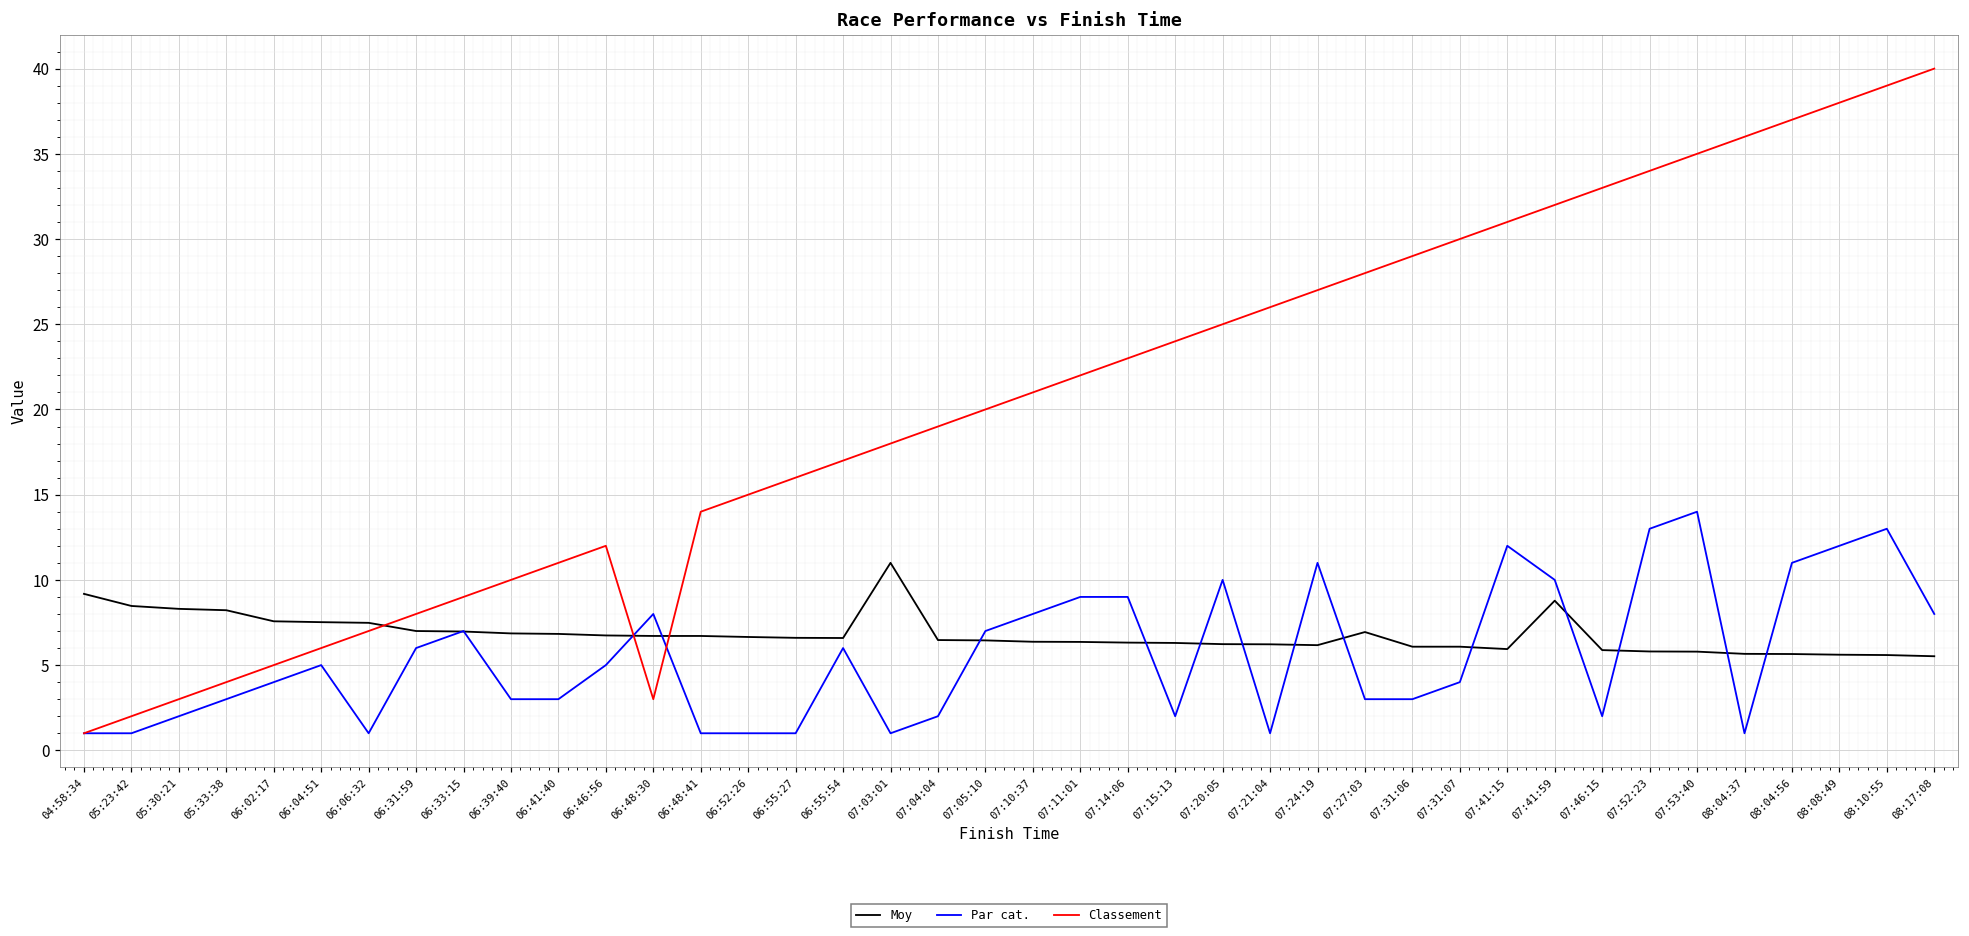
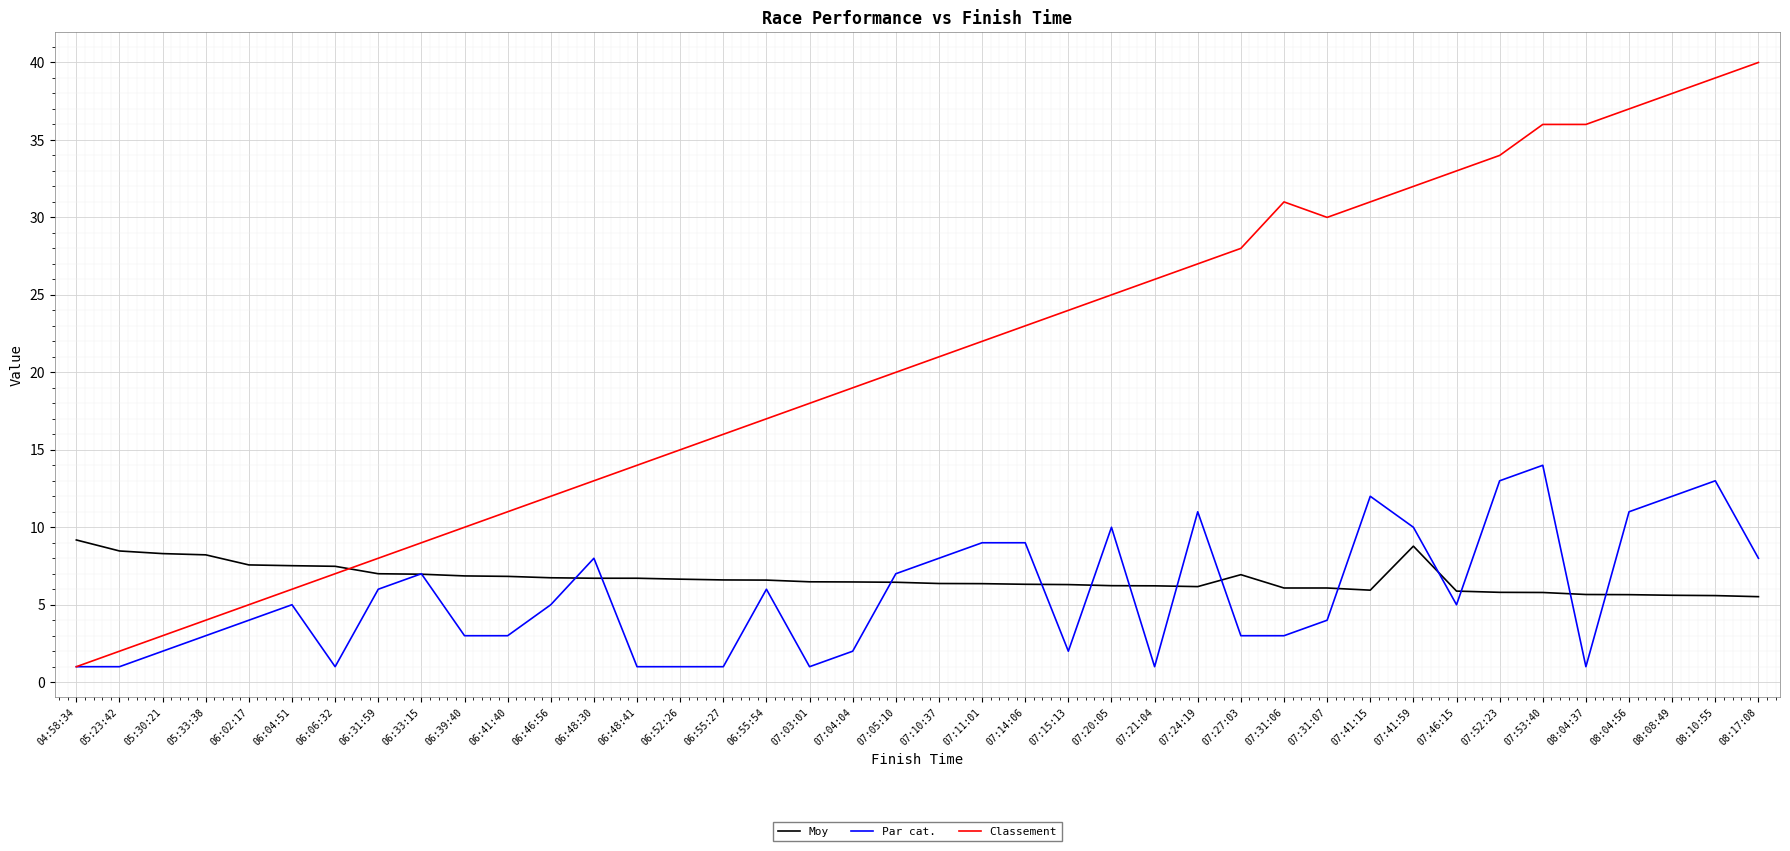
  {
    "Moy": {
      "04:58:34": 9.2,
      "05:23:42": 8.5,
      "05:30:21": 8.3,
      "05:33:38": 8.2,
      "06:02:17": 7.6,
      "06:04:51": 7.5,
      "06:06:32": 7.5,
      "06:31:59": 7.0,
      "06:39:40": 6.9,
      "06:41:40": 6.8,
      "06:46:56": 6.7,
      "06:48:30": 6.7,
      "06:48:41": 6.7,
      "06:52:26": 6.7,
      "06:55:27": 6.6,
      "06:55:54": 6.6,
-     "07:03:01": 11.0,
+     "07:03:01": 6.5,
      "07:04:04": 6.5,
      "07:05:10": 6.5,
      "07:10:37": 6.4,
      "07:11:01": 6.4,
      "07:14:06": 6.3,
      "07:15:13": 6.3,
      "07:20:05": 6.2,
      "07:21:04": 6.2,
      "07:24:19": 6.2,
      "07:27:03": 6.9,
      "07:31:06": 6.1,
      "07:31:07": 6.1,
      "07:41:15": 5.9,
      "07:41:59": 8.8,
      "07:46:15": 5.9,
      "07:52:23": 5.8,
      "07:53:40": 5.8,
      "08:04:37": 5.7,
      "08:04:56": 5.7,
      "08:08:49": 5.6,
      "08:10:55": 5.6,
      "08:17:08": 5.5
    },
    "Par cat.": {
      "05:23:42": 1,
      "05:30:21": 2,
      "05:33:38": 3,
      "06:02:17": 4,
      "06:04:51": 5,
      "06:06:32": 1,
      "06:31:59": 6,
      "06:39:40": 3,
      "06:41:40": 3,
      "06:46:56": 5,
      "06:48:30": 8,
      "06:48:41": 1,
      "06:52:26": 1,
      "06:55:27": 1,
      "06:55:54": 6,
      "07:03:01": 1,
      "07:04:04": 2,
      "07:05:10": 7,
      "07:10:37": 8,
      "07:11:01": 9,
      "07:14:06": 9,
      "07:15:13": 2,
      "07:20:05": 10,
      "07:21:04": 1,
      "07:24:19": 11,
      "07:27:03": 3,
      "07:31:06": 3,
      "07:31:07": 4,
      "07:41:15": 12,
      "07:41:59": 10,
-     "07:46:15": 2,
+     "07:46:15": 5,
      "07:52:23": 13,
      "07:53:40": 14,
      "08:04:37": 1,
      "08:04:56": 11,
      "08:08:49": 12,
      "08:10:55": 13,
      "08:17:08": 8
    },
    "Classement": {
      "05:23:42": 2,
      "05:30:21": 3,
      "05:33:38": 4,
      "06:02:17": 5,
      "06:04:51": 6,
      "06:06:32": 7,
      "06:31:59": 8,
      "06:33:15": 9,
      "06:39:40": 10,
      "06:41:40": 11,
      "06:46:56": 12,
-     "06:48:30": 3,
+     "06:48:30": 13,
      "06:48:41": 14,
      "06:52:26": 15,
      "06:55:27": 16,
      "06:55:54": 17,
      "07:03:01": 18,
      "07:04:04": 19,
      "07:05:10": 20,
      "07:10:37": 21,
      "07:11:01": 22,
      "07:14:06": 23,
      "07:15:13": 24,
      "07:20:05": 25,
      "07:21:04": 26,
      "07:24:19": 27,
      "07:27:03": 28,
-     "07:31:06": 29,
+     "07:31:06": 31,
      "07:31:07": 30,
      "07:41:15": 31,
      "07:41:59": 32,
      "07:46:15": 33,
      "07:52:23": 34,
-     "07:53:40": 35,
+     "07:53:40": 36,
      "08:04:37": 36,
      "08:04:56": 37,
      "08:08:49": 38,
      "08:10:55": 39,
      "08:17:08": 40
    }
  }
